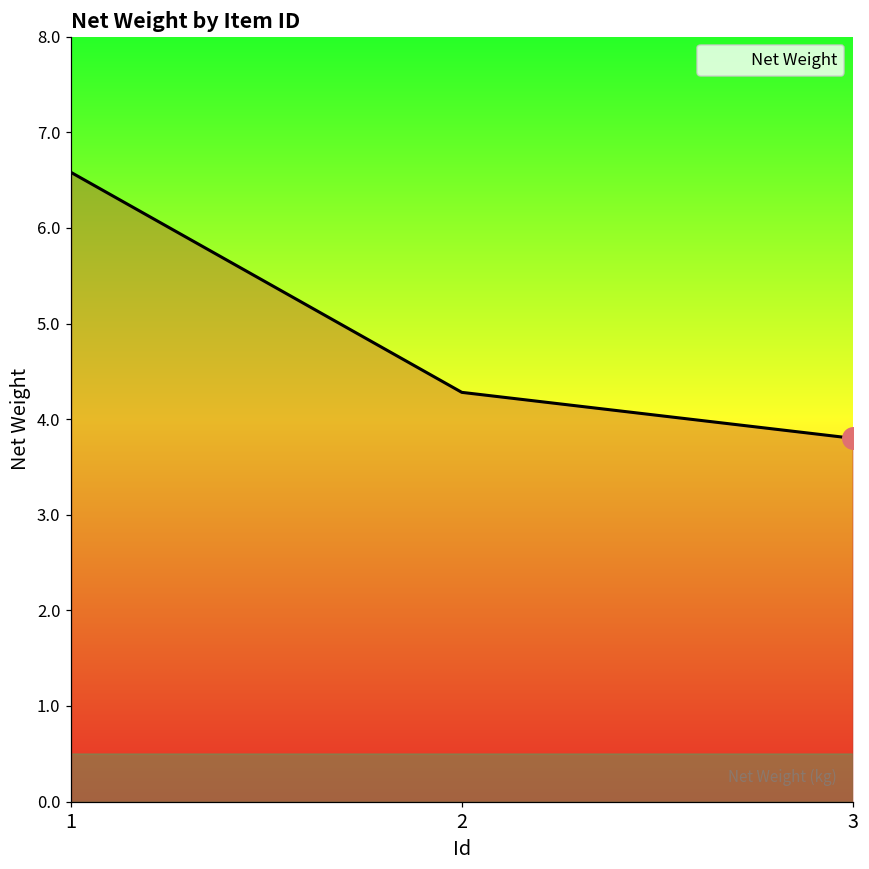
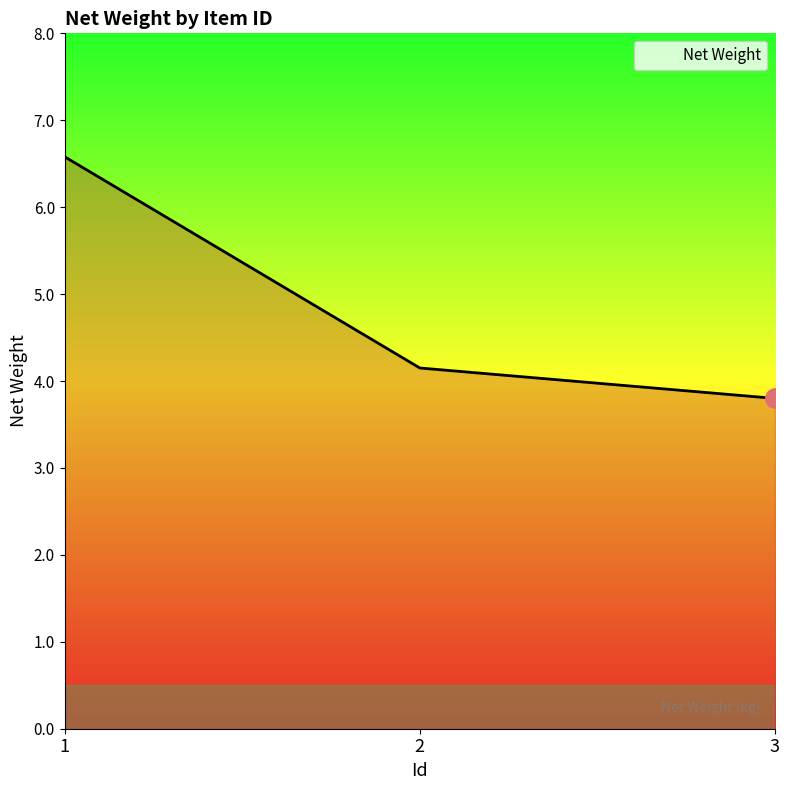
  {
    "Net Weight": {
      "1": 6.6,
-     "2": 4.3
+     "2": 4.2
    }
  }
